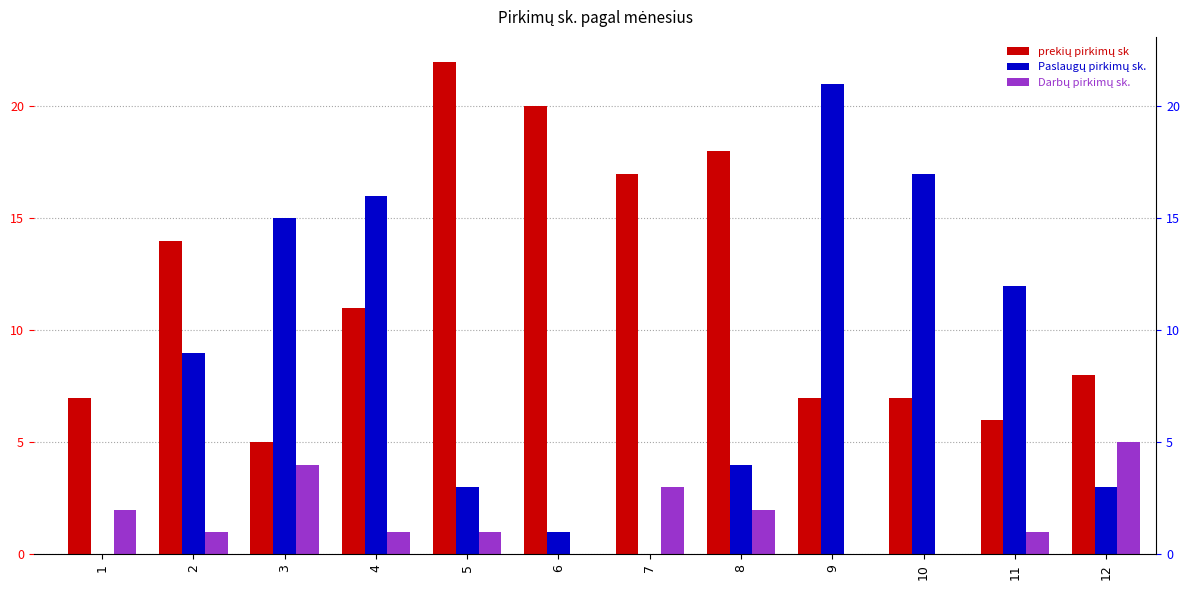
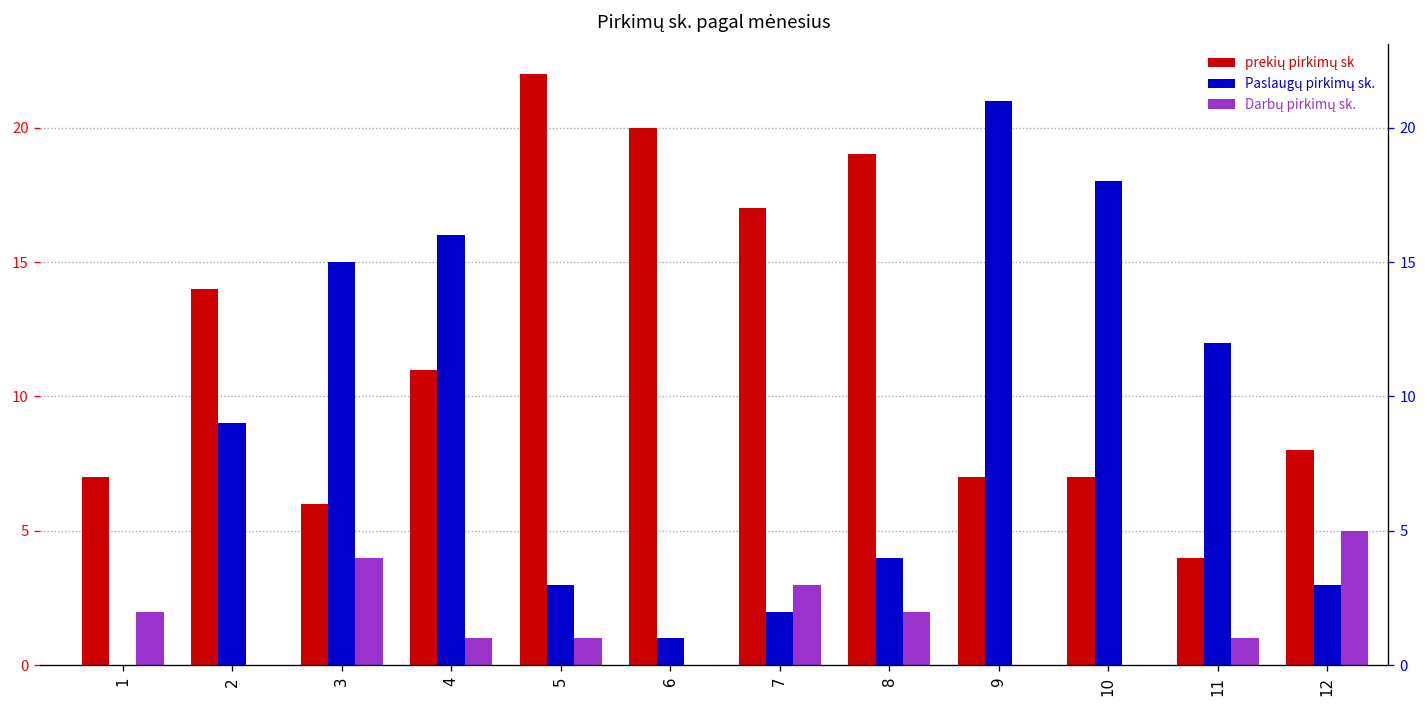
  {
    "prekių pirkimų sk": {
      "1": 7,
      "2": 14,
-     "3": 5,
+     "3": 6,
      "4": 11,
      "5": 22,
      "6": 20,
      "7": 17,
-     "8": 18,
+     "8": 19,
      "9": 7,
      "10": 7,
-     "11": 6,
+     "11": 4,
      "12": 8
    },
    "Paslaugų pirkimų sk.": {
      "1": 0,
      "2": 9,
      "3": 15,
      "4": 16,
      "5": 3,
      "6": 1,
-     "7": 0,
+     "7": 2,
      "8": 4,
      "9": 21,
-     "10": 17,
+     "10": 18,
      "11": 12,
      "12": 3
    },
    "Darbų pirkimų sk.": {
      "1": 2,
-     "2": 1,
+     "2": 0,
      "3": 4,
      "4": 1,
      "5": 1,
      "6": 0,
      "7": 3,
      "8": 2,
      "9": 0,
      "10": 0,
      "11": 1,
      "12": 5
    }
  }
